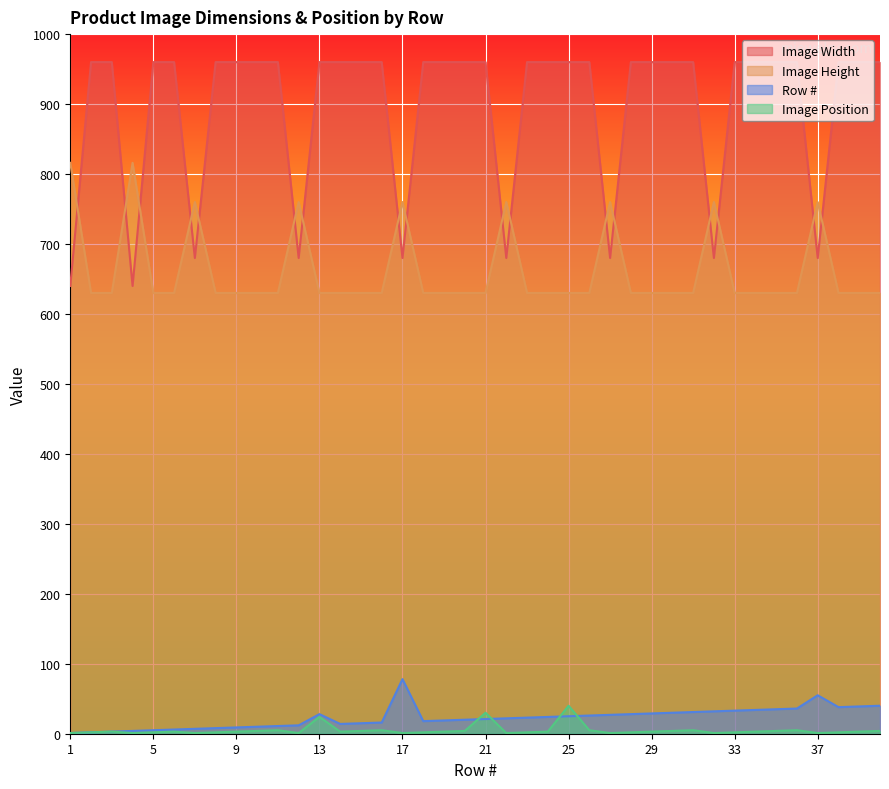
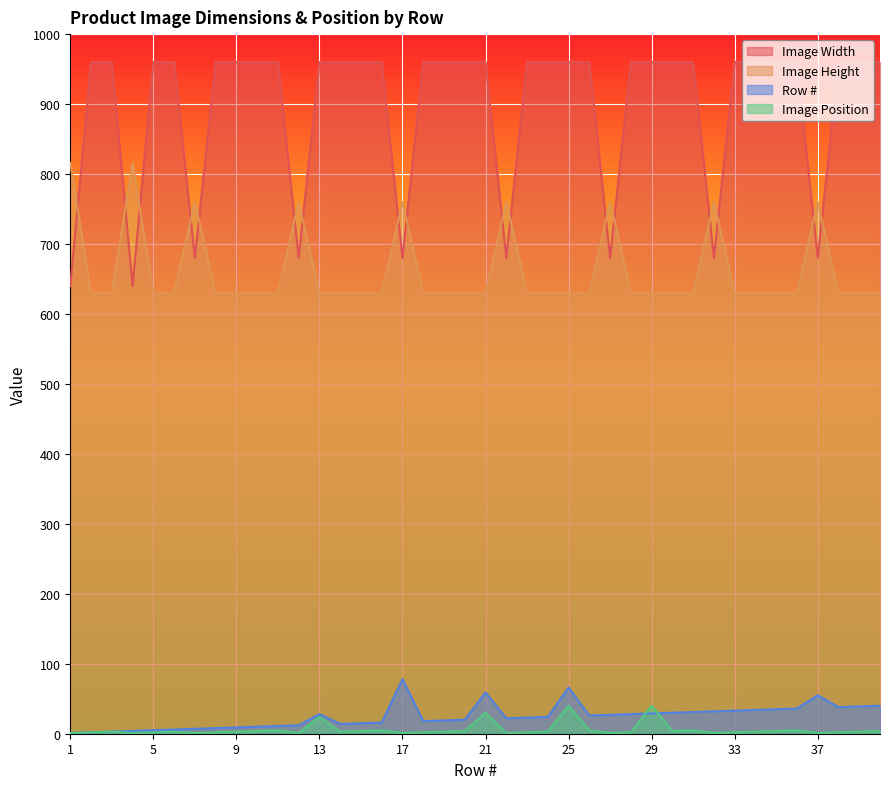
  {
    "Row #": {
      "9": 10,
      "13": 30,
      "17": 80,
-     "21": 20,
-     "25": 30,
+     "21": 60,
+     "25": 70,
      "29": 30,
      "33": 30,
      "37": 60
    },
    "Image Position": {
      "9": 0,
      "13": 20,
      "17": 0,
      "21": 30,
      "25": 40,
-     "29": 0,
+     "29": 40,
      "33": 0,
      "37": 0
    }
  }
